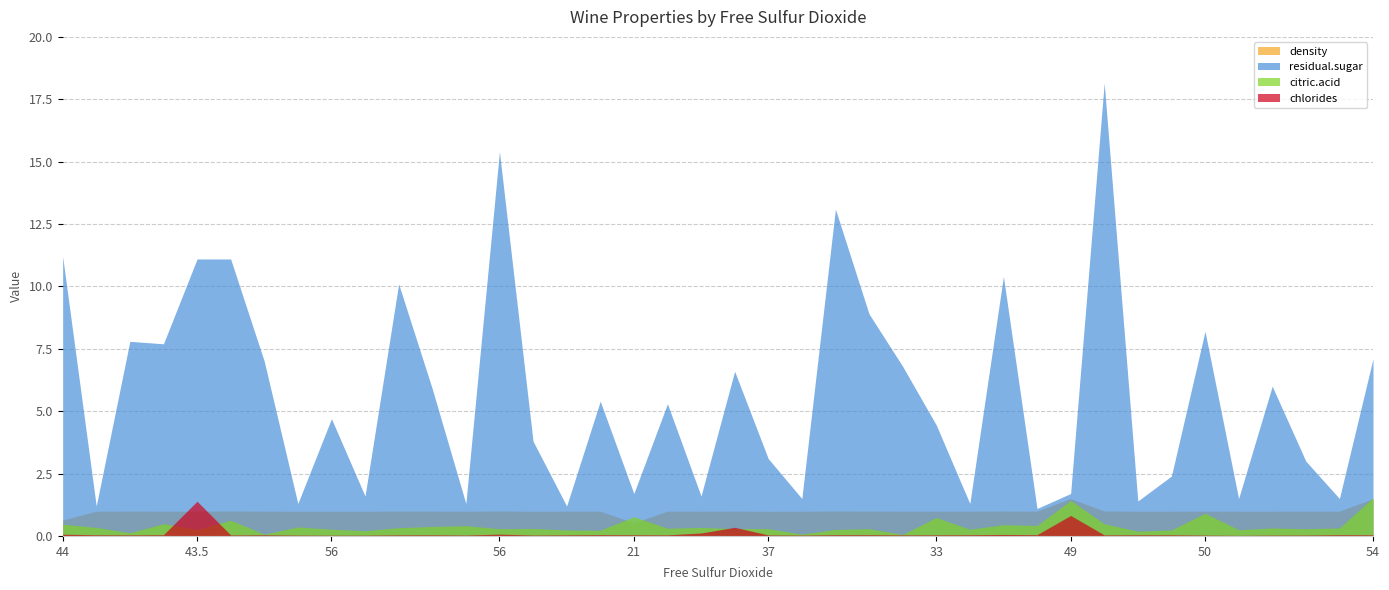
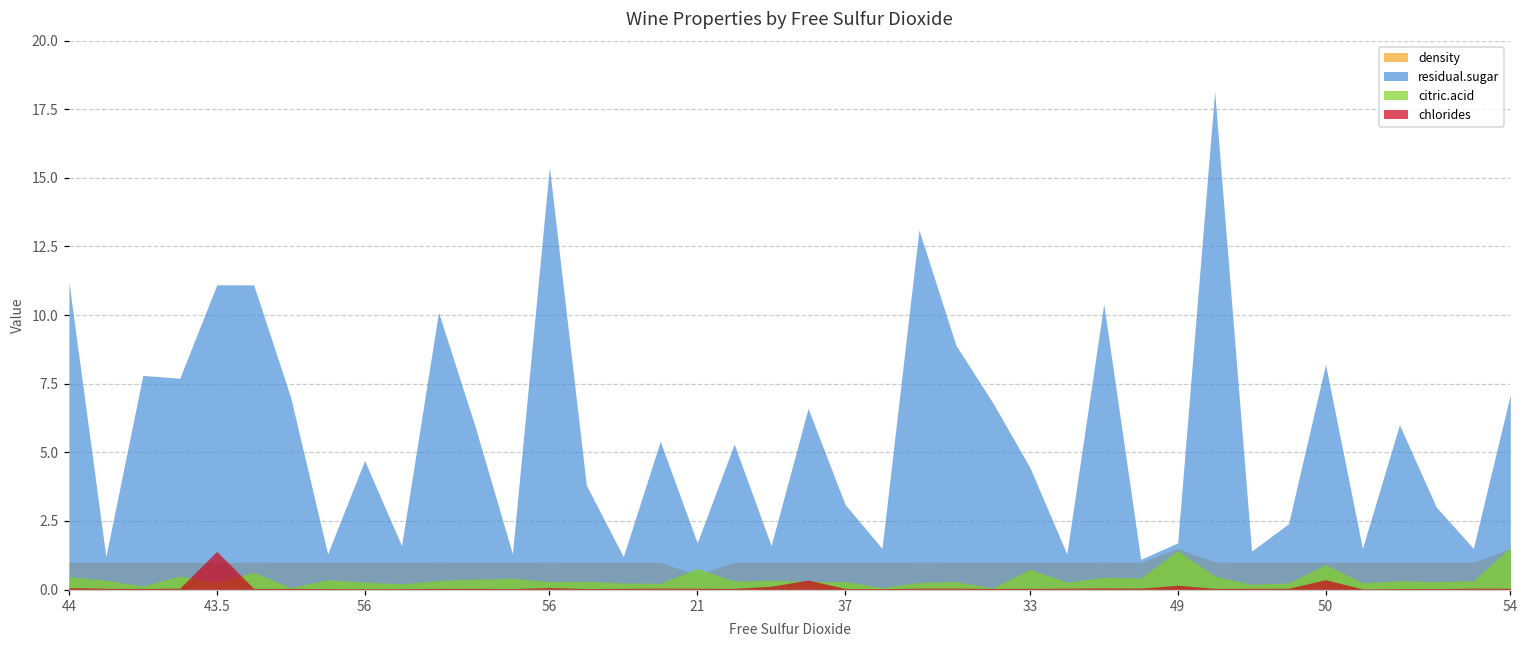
  {
    "density": {
-     "44": 0.6,
+     "44": 1.0,
      "43.5": 1.0,
      "21": 0.5
    },
    "residual.sugar": {
      "44": 11.2,
      "43.5": 11.1,
      "21": 1.7,
      "49": 1.7,
      "50": 8.2,
      "54": 7.1
    },
    "citric.acid": {
      "44": 0.5,
      "43.5": 0.3,
      "21": 0.8
    },
    "chlorides": {
      "43.5": 1.4,
-     "49": 0.8,
-     "50": 0.0
+     "49": 0.2,
+     "50": 0.4
    }
  }
